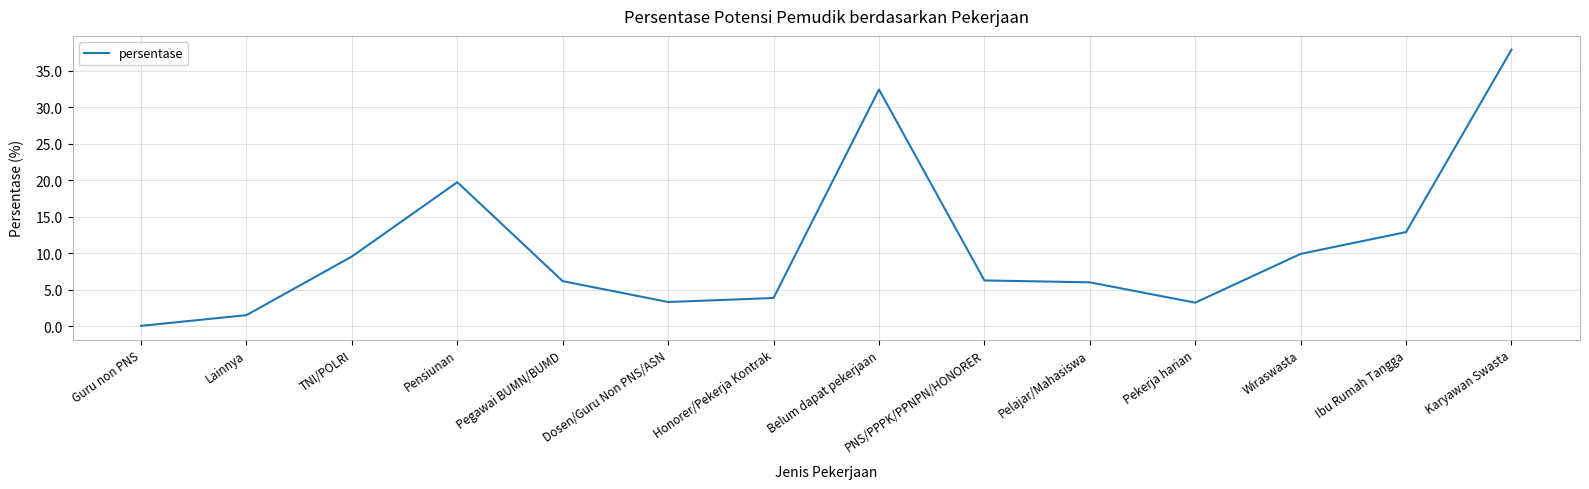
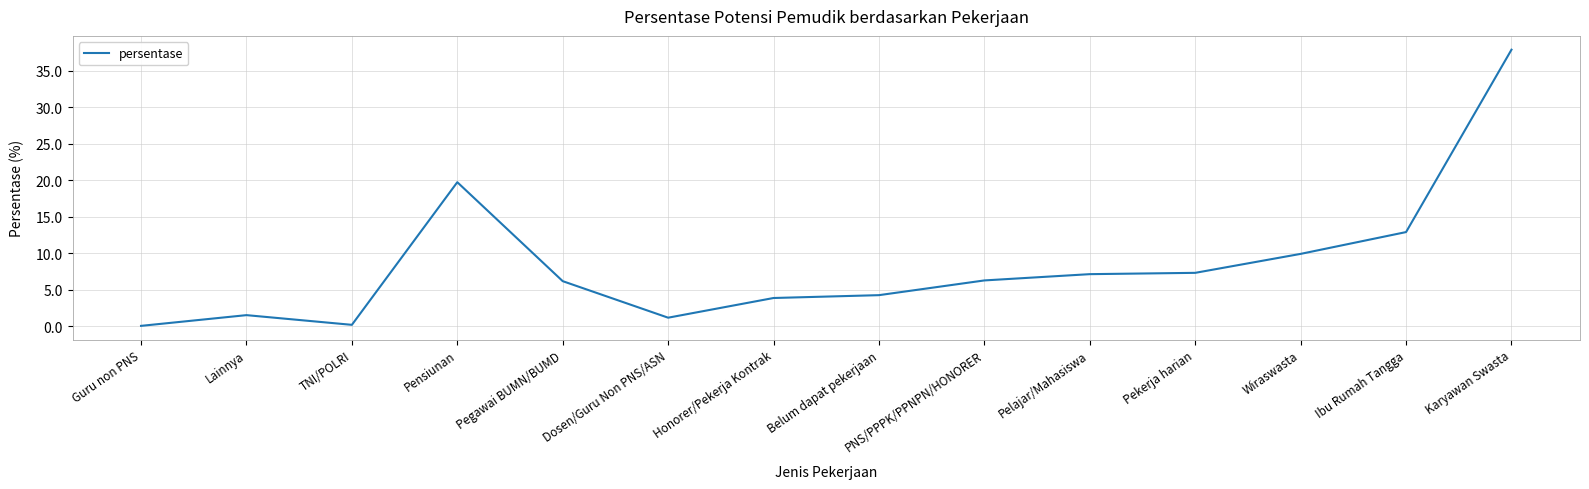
  {
    "Guru non PNS": 0,
    "Lainnya": 2,
-   "TNI/POLRI": 10,
+   "TNI/POLRI": 0,
    "Pensiunan": 20,
    "Pegawai BUMN/BUMD": 6,
-   "Dosen/Guru Non PNS/ASN": 3,
+   "Dosen/Guru Non PNS/ASN": 1,
    "Honorer/Pekerja Kontrak": 4,
-   "Belum dapat pekerjaan": 32,
+   "Belum dapat pekerjaan": 4,
    "PNS/PPPK/PPNPN/HONORER": 6,
-   "Pelajar/Mahasiswa": 6,
-   "Pekerja harian": 3,
+   "Pelajar/Mahasiswa": 7,
+   "Pekerja harian": 7,
    "Wiraswasta": 10,
    "Ibu Rumah Tangga": 13,
    "Karyawan Swasta": 38
  }
